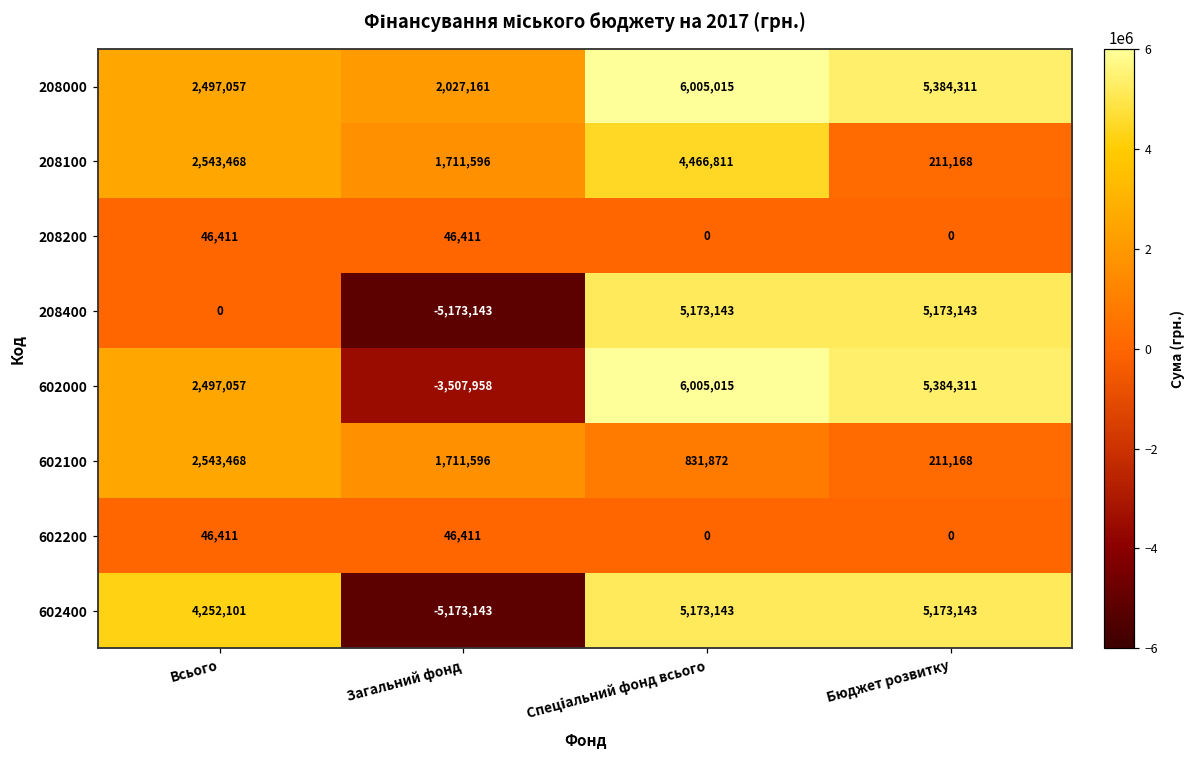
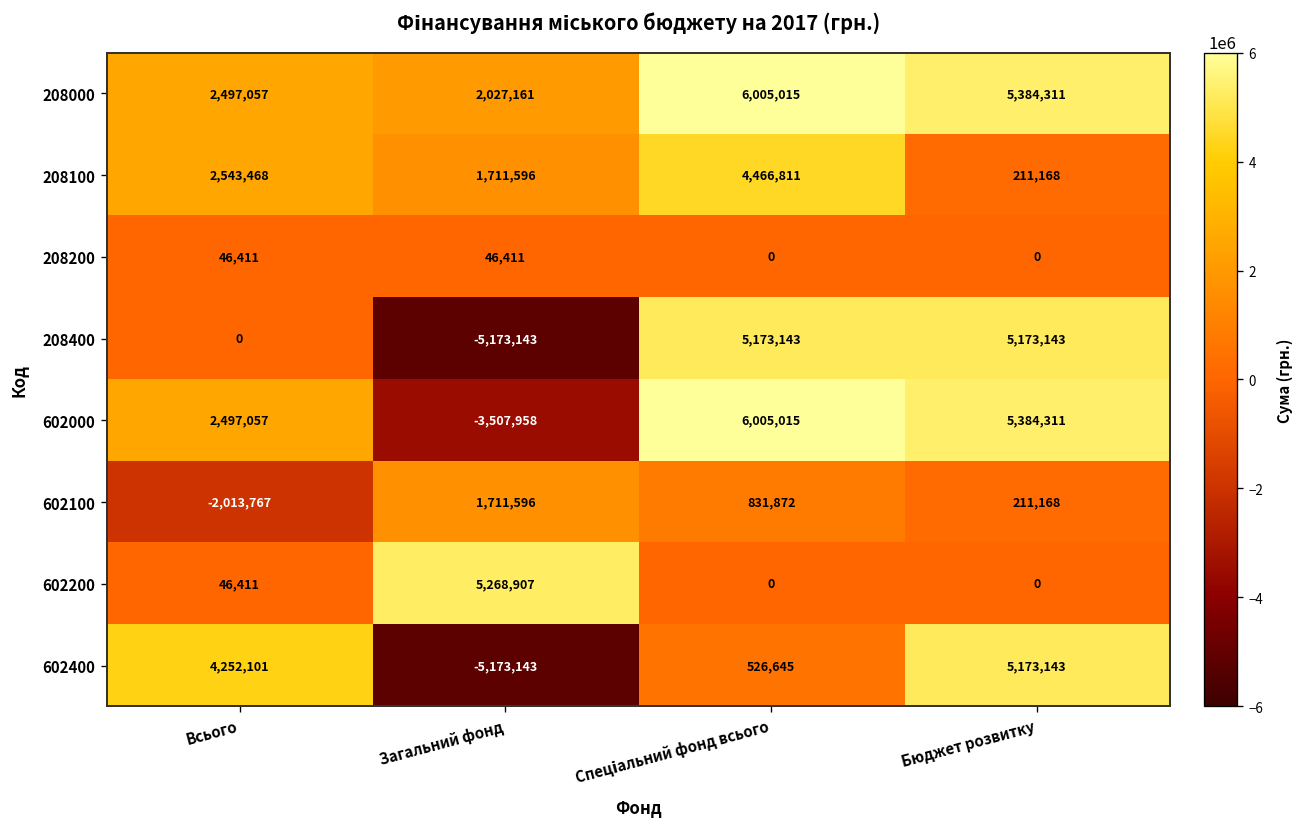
  {
    "208000": {
      "Всього": "2,497,057",
      "Загальний фонд": "2,027,161",
      "Спеціальний фонд всього": "6,005,015",
      "Бюджет розвитку": "5,384,311"
    },
    "208100": {
      "Всього": "2,543,468",
      "Загальний фонд": "1,711,596",
      "Спеціальний фонд всього": "4,466,811",
      "Бюджет розвитку": "211,168"
    },
    "208200": {
      "Всього": "46,411",
      "Загальний фонд": "46,411",
      "Спеціальний фонд всього": "0",
      "Бюджет розвитку": "0"
    },
    "208400": {
      "Всього": "0",
      "Загальний фонд": "-5,173,143",
      "Спеціальний фонд всього": "5,173,143",
      "Бюджет розвитку": "5,173,143"
    },
    "602000": {
      "Всього": "2,497,057",
      "Загальний фонд": "-3,507,958",
      "Спеціальний фонд всього": "6,005,015",
      "Бюджет розвитку": "5,384,311"
    },
    "602100": {
-     "Всього": "2,543,468",
+     "Всього": "-2,013,767",
      "Загальний фонд": "1,711,596",
      "Спеціальний фонд всього": "831,872",
      "Бюджет розвитку": "211,168"
    },
    "602200": {
      "Всього": "46,411",
-     "Загальний фонд": "46,411",
+     "Загальний фонд": "5,268,907",
      "Спеціальний фонд всього": "0",
      "Бюджет розвитку": "0"
    },
    "602400": {
      "Всього": "4,252,101",
      "Загальний фонд": "-5,173,143",
-     "Спеціальний фонд всього": "5,173,143",
+     "Спеціальний фонд всього": "526,645",
      "Бюджет розвитку": "5,173,143"
    }
  }
